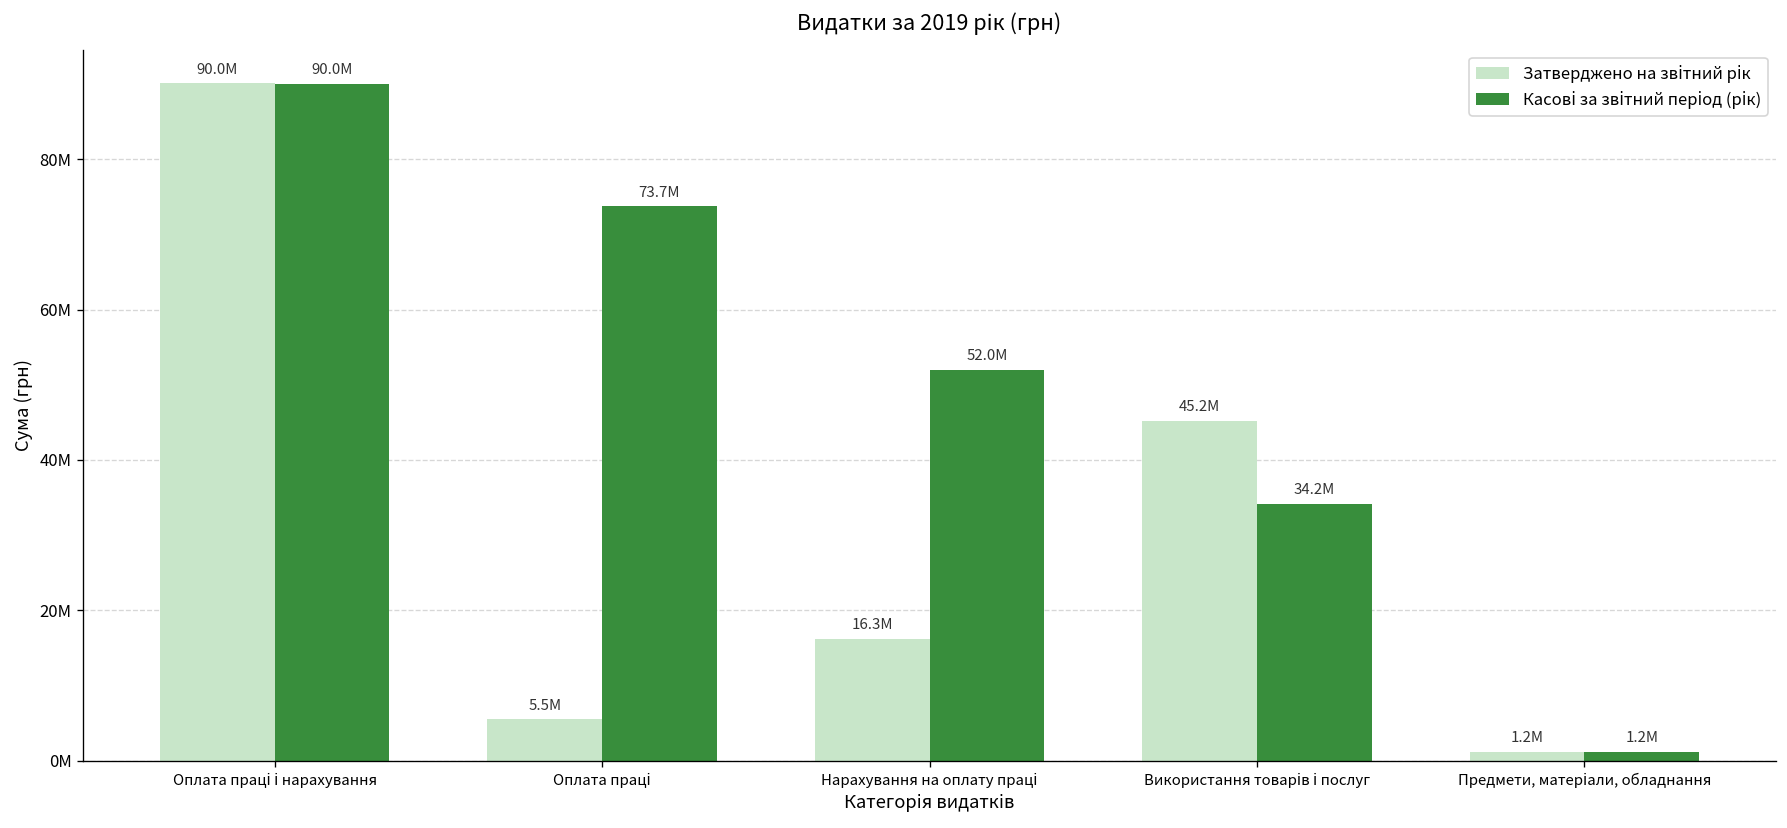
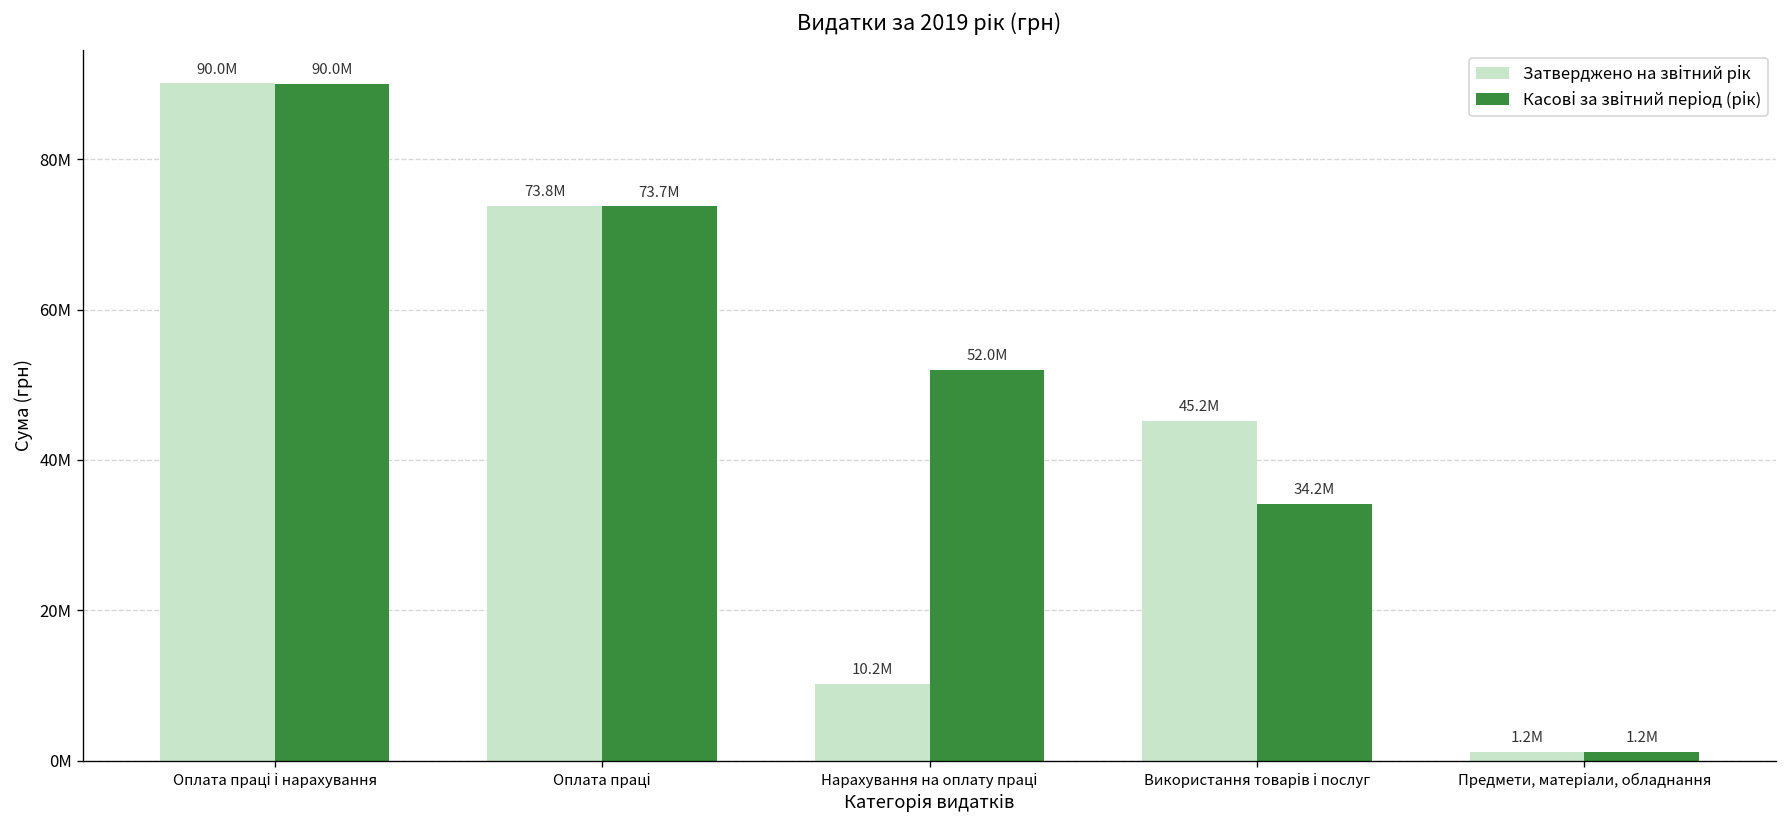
  {
    "Затверджено на звітний рік": {
      "Оплата праці і нарахування": "90.0M",
-     "Оплата праці": "5.5M",
-     "Нарахування на оплату праці": "16.3M",
+     "Оплата праці": "73.8M",
+     "Нарахування на оплату праці": "10.2M",
      "Використання товарів і послуг": "45.2M",
      "Предмети, матеріали, обладнання": "1.2M"
    },
    "Касові за звітний період (рік)": {
      "Оплата праці і нарахування": "90.0M",
      "Оплата праці": "73.7M",
      "Нарахування на оплату праці": "52.0M",
      "Використання товарів і послуг": "34.2M",
      "Предмети, матеріали, обладнання": "1.2M"
    }
  }
